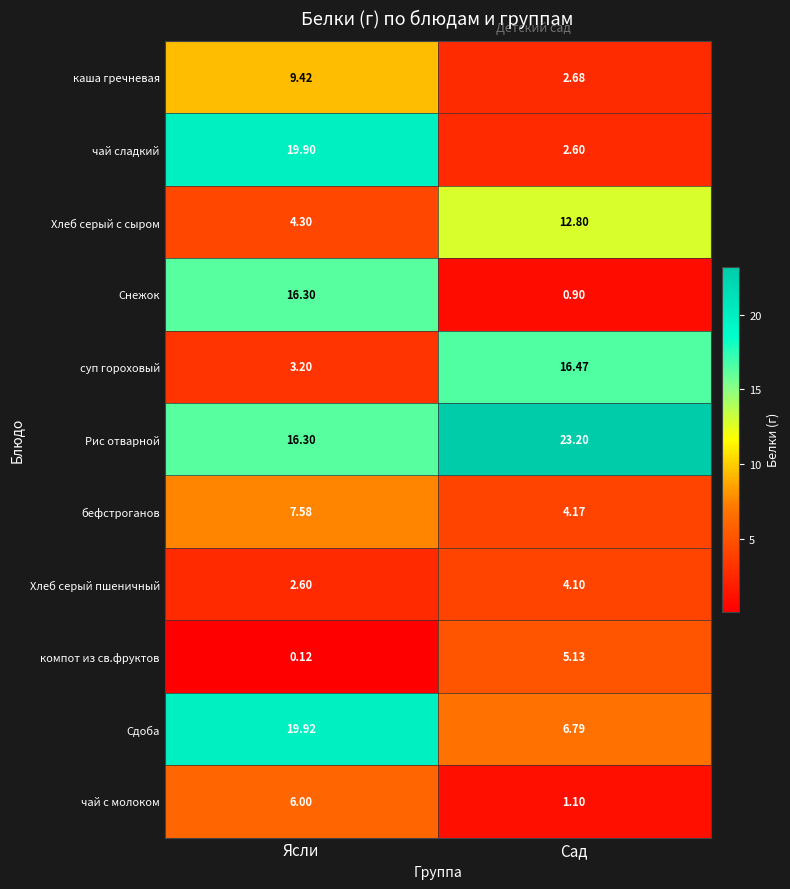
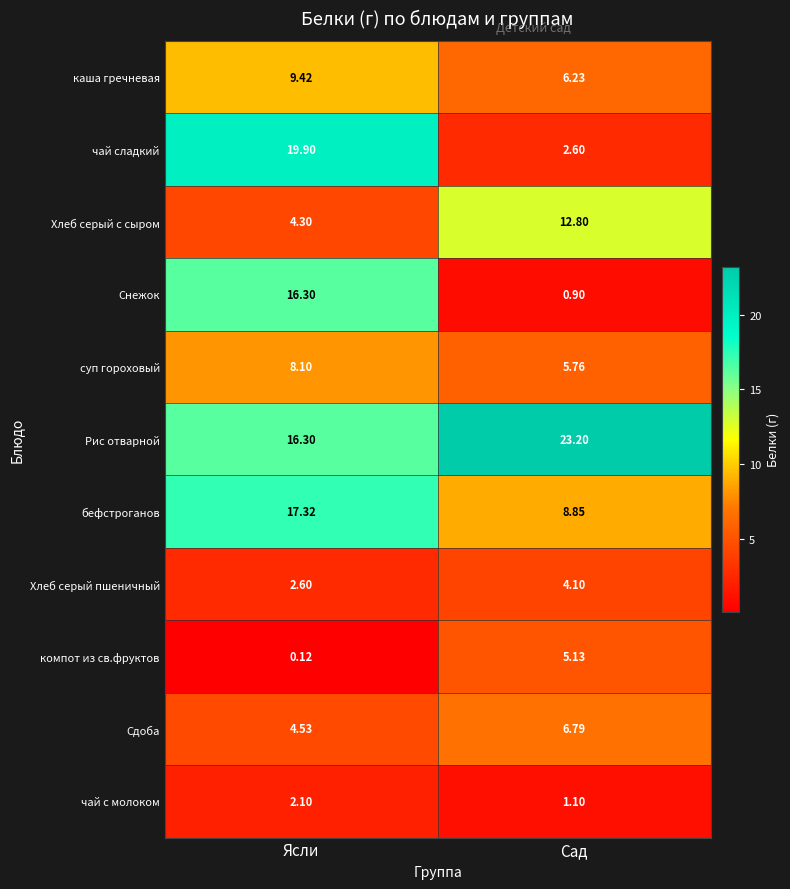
  {
    "каша гречневая": {
      "Ясли": 9.42,
-     "Сад": 2.68
+     "Сад": 6.23
    },
    "чай сладкий": {
      "Ясли": 19.90,
      "Сад": 2.60
    },
    "Хлеб серый с сыром": {
      "Ясли": 4.30,
      "Сад": 12.80
    },
    "Снежок": {
      "Ясли": 16.30,
      "Сад": 0.90
    },
    "суп гороховый": {
-     "Ясли": 3.20,
-     "Сад": 16.47
+     "Ясли": 8.10,
+     "Сад": 5.76
    },
    "Рис отварной": {
      "Ясли": 16.30,
      "Сад": 23.20
    },
    "бефстроганов": {
-     "Ясли": 7.58,
-     "Сад": 4.17
+     "Ясли": 17.32,
+     "Сад": 8.85
    },
    "Хлеб серый пшеничный": {
      "Ясли": 2.60,
      "Сад": 4.10
    },
    "компот из св.фруктов": {
      "Ясли": 0.12,
      "Сад": 5.13
    },
    "Сдоба": {
-     "Ясли": 19.92,
+     "Ясли": 4.53,
      "Сад": 6.79
    },
    "чай с молоком": {
-     "Ясли": 6.00,
+     "Ясли": 2.10,
      "Сад": 1.10
    }
  }
